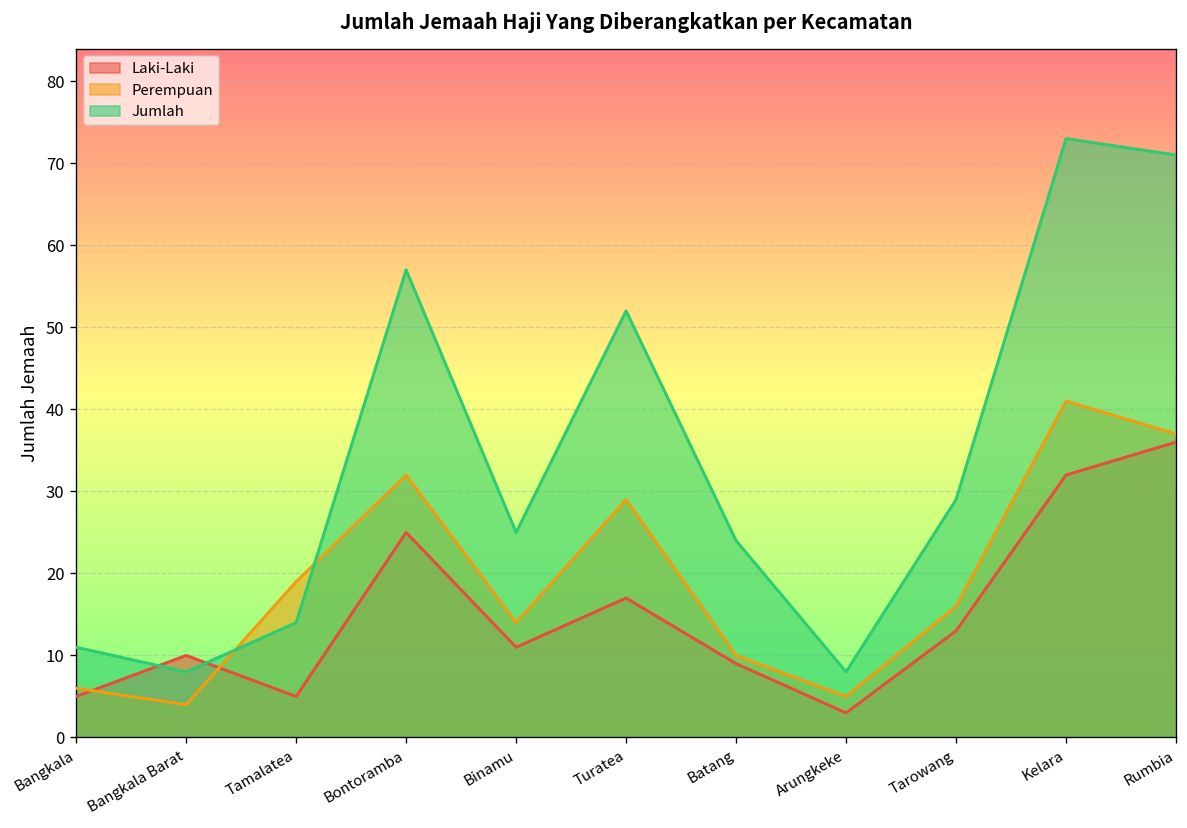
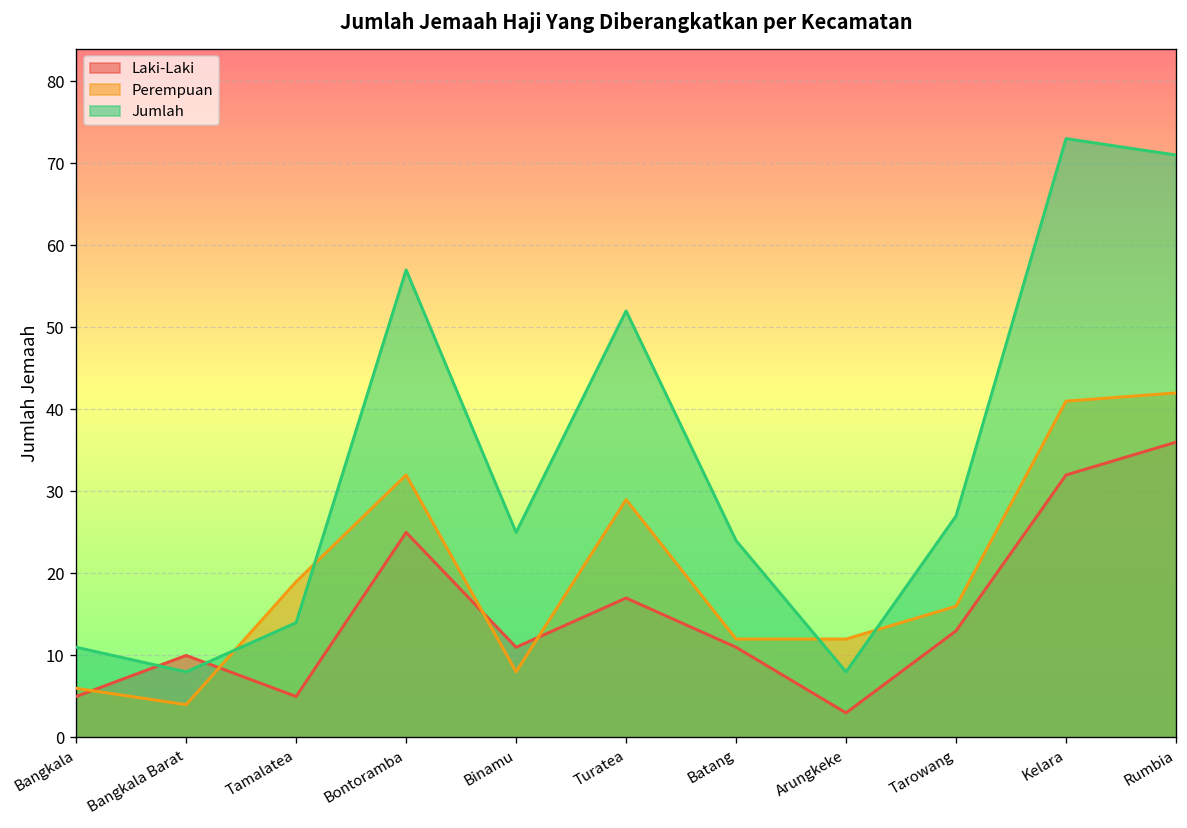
  {
    "Laki-Laki": {
      "Bangkala": 5,
      "Bangkala Barat": 10,
      "Tamalatea": 5,
      "Bontoramba": 25,
      "Binamu": 11,
      "Turatea": 17,
-     "Batang": 9,
+     "Batang": 11,
      "Arungkeke": 3,
      "Tarowang": 13,
      "Kelara": 32,
      "Rumbia": 36
    },
    "Perempuan": {
      "Bangkala": 6,
      "Bangkala Barat": 4,
      "Tamalatea": 19,
      "Bontoramba": 32,
-     "Binamu": 14,
+     "Binamu": 8,
      "Turatea": 29,
-     "Batang": 10,
-     "Arungkeke": 5,
+     "Batang": 12,
+     "Arungkeke": 12,
      "Tarowang": 16,
      "Kelara": 41,
-     "Rumbia": 37
+     "Rumbia": 42
    },
    "Jumlah": {
      "Bangkala": 11,
      "Bangkala Barat": 8,
      "Tamalatea": 14,
      "Bontoramba": 57,
      "Binamu": 25,
      "Turatea": 52,
      "Batang": 24,
      "Arungkeke": 8,
-     "Tarowang": 29,
+     "Tarowang": 27,
      "Kelara": 73,
      "Rumbia": 71
    }
  }
